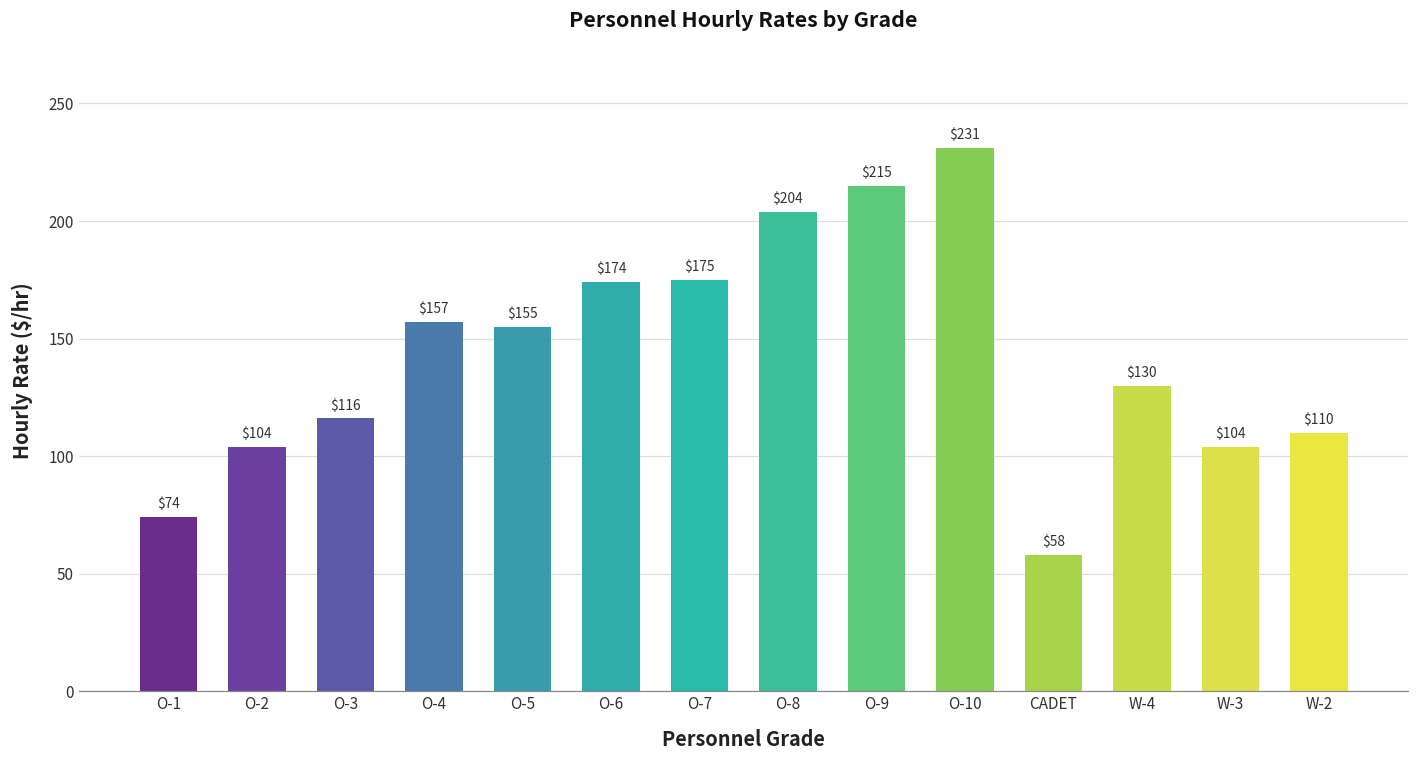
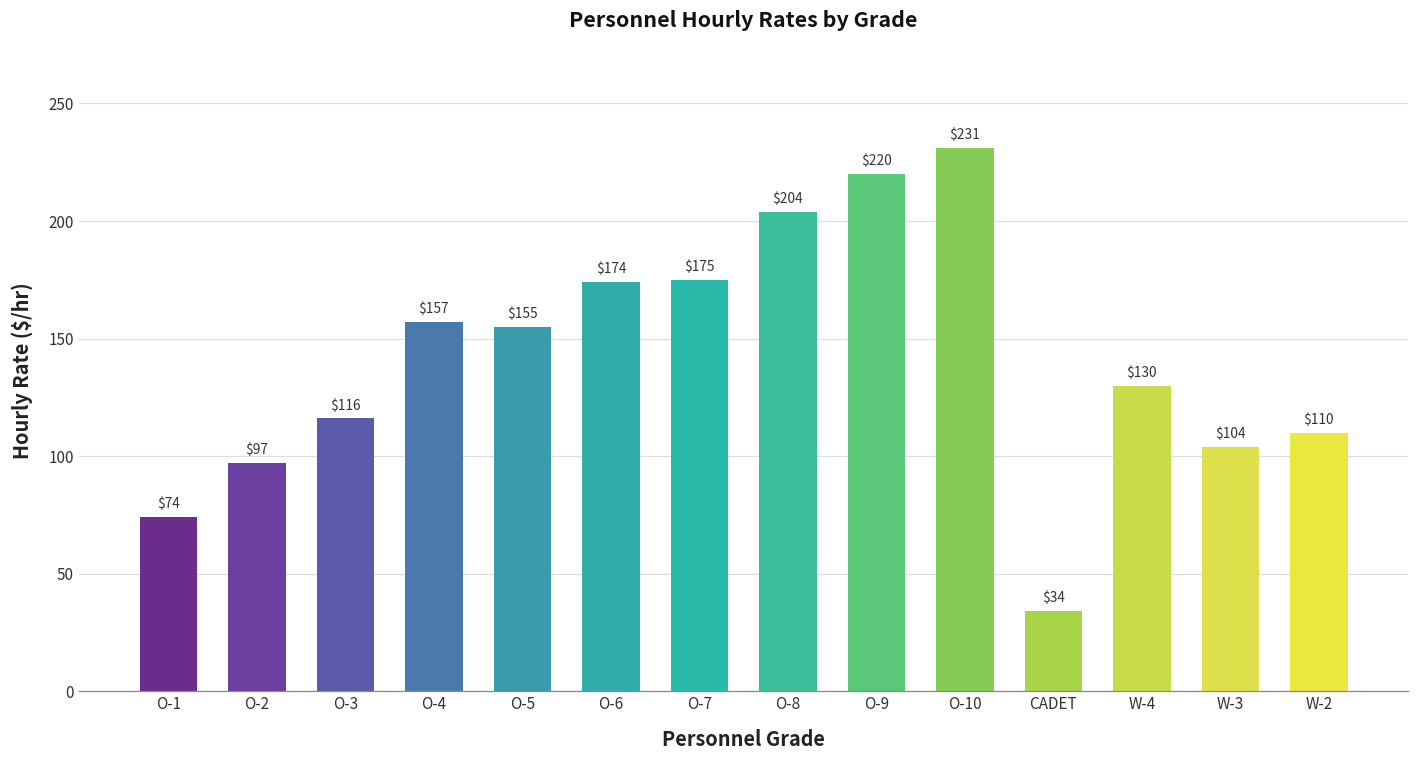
  {
    "O-1": "$74",
-   "O-2": "$104",
+   "O-2": "$97",
    "O-3": "$116",
    "O-4": "$157",
    "O-5": "$155",
    "O-6": "$174",
    "O-7": "$175",
    "O-8": "$204",
-   "O-9": "$215",
+   "O-9": "$220",
    "O-10": "$231",
-   "CADET": "$58",
+   "CADET": "$34",
    "W-4": "$130",
    "W-3": "$104",
    "W-2": "$110"
  }
